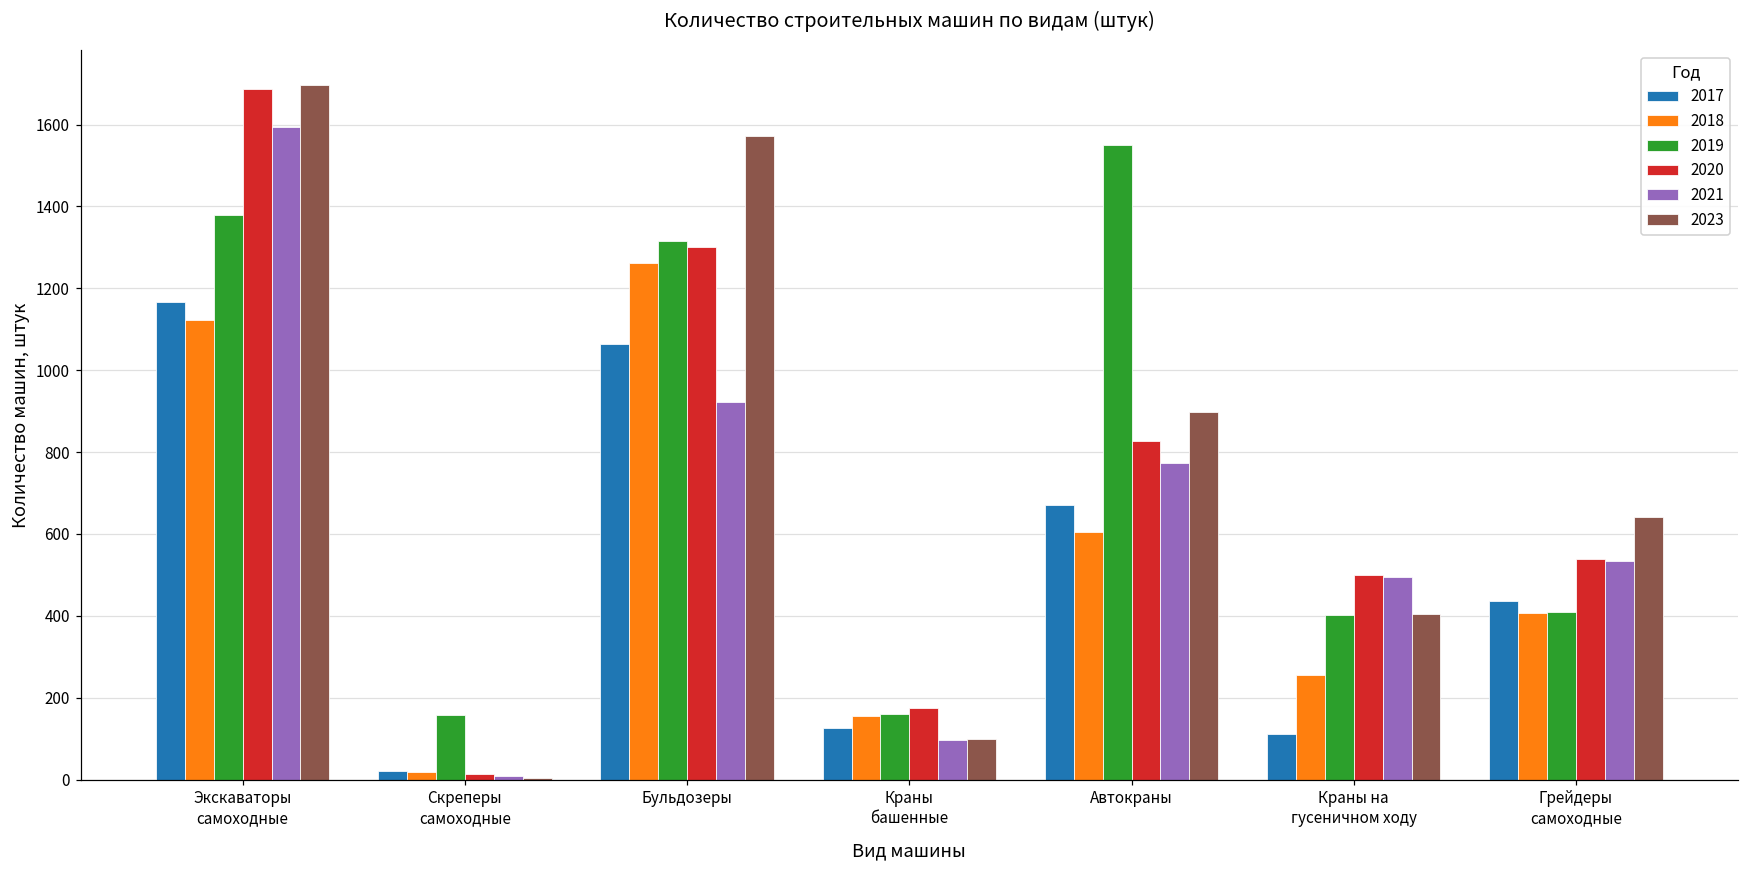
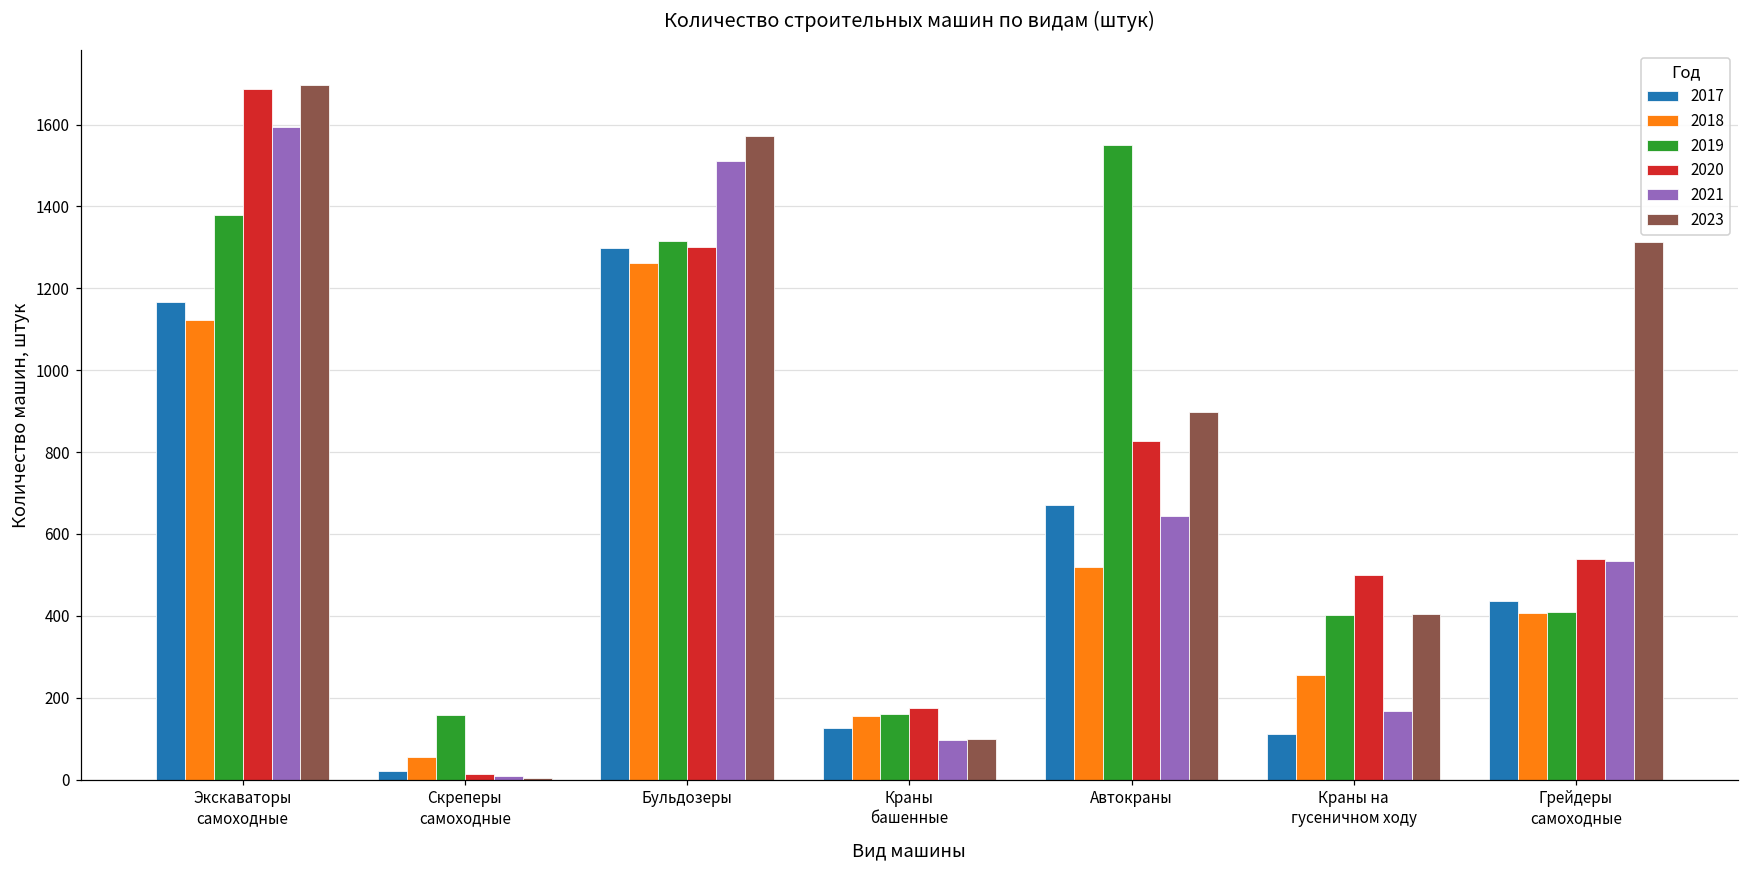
  {
    "2017": {
      "Экскаваторы самоходные": 1170,
      "Скреперы самоходные": 20,
-     "Бульдозеры": 1070,
+     "Бульдозеры": 1300,
      "Краны башенные": 130,
      "Автокраны": 670,
      "Краны на гусеничном ходу": 110,
      "Грейдеры самоходные": 440
    },
    "2018": {
      "Экскаваторы самоходные": 1120,
-     "Скреперы самоходные": 20,
+     "Скреперы самоходные": 60,
      "Бульдозеры": 1260,
      "Краны башенные": 160,
-     "Автокраны": 610,
+     "Автокраны": 520,
      "Краны на гусеничном ходу": 260,
      "Грейдеры самоходные": 410
    },
    "2019": {
      "Экскаваторы самоходные": 1380,
      "Скреперы самоходные": 160,
      "Бульдозеры": 1320,
      "Краны башенные": 160,
      "Автокраны": 1550,
      "Краны на гусеничном ходу": 400,
      "Грейдеры самоходные": 410
    },
    "2020": {
      "Экскаваторы самоходные": 1690,
      "Скреперы самоходные": 10,
      "Бульдозеры": 1300,
      "Краны башенные": 180,
      "Автокраны": 830,
      "Краны на гусеничном ходу": 500,
      "Грейдеры самоходные": 540
    },
    "2021": {
      "Экскаваторы самоходные": 1600,
      "Скреперы самоходные": 10,
-     "Бульдозеры": 920,
+     "Бульдозеры": 1510,
      "Краны башенные": 100,
-     "Автокраны": 770,
-     "Краны на гусеничном ходу": 500,
+     "Автокраны": 640,
+     "Краны на гусеничном ходу": 170,
      "Грейдеры самоходные": 540
    },
    "2023": {
      "Экскаваторы самоходные": 1700,
      "Бульдозеры": 1570,
      "Краны башенные": 100,
      "Автокраны": 900,
      "Краны на гусеничном ходу": 410,
-     "Грейдеры самоходные": 640
+     "Грейдеры самоходные": 1310
    }
  }
